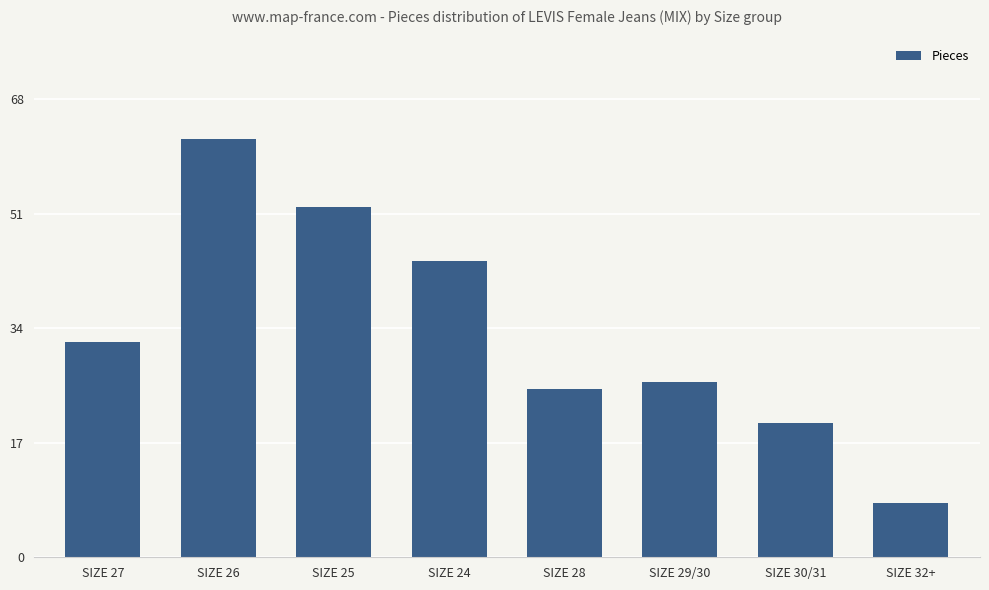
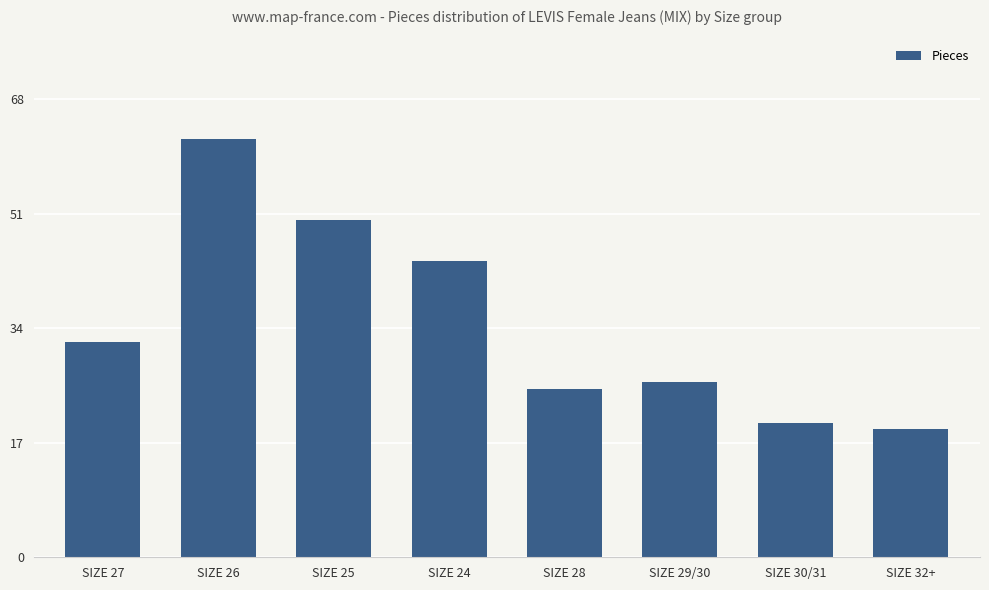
  {
    "SIZE 27": 32,
    "SIZE 26": 62,
-   "SIZE 25": 52,
+   "SIZE 25": 50,
    "SIZE 24": 44,
    "SIZE 28": 25,
    "SIZE 29/30": 26,
    "SIZE 30/31": 20,
-   "SIZE 32+": 8
+   "SIZE 32+": 19
  }
